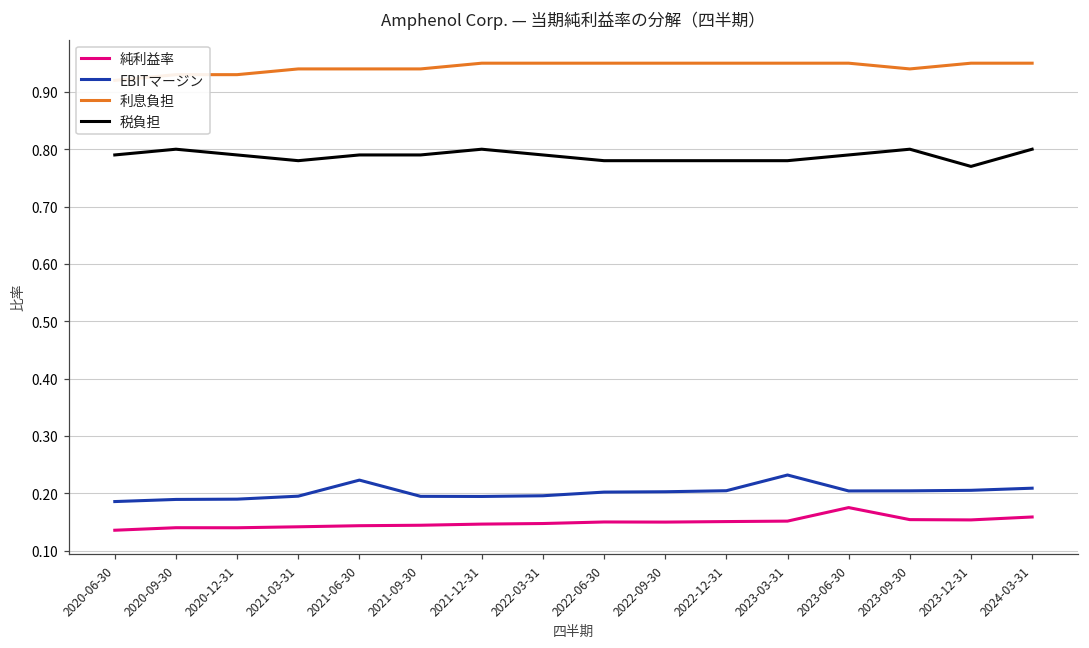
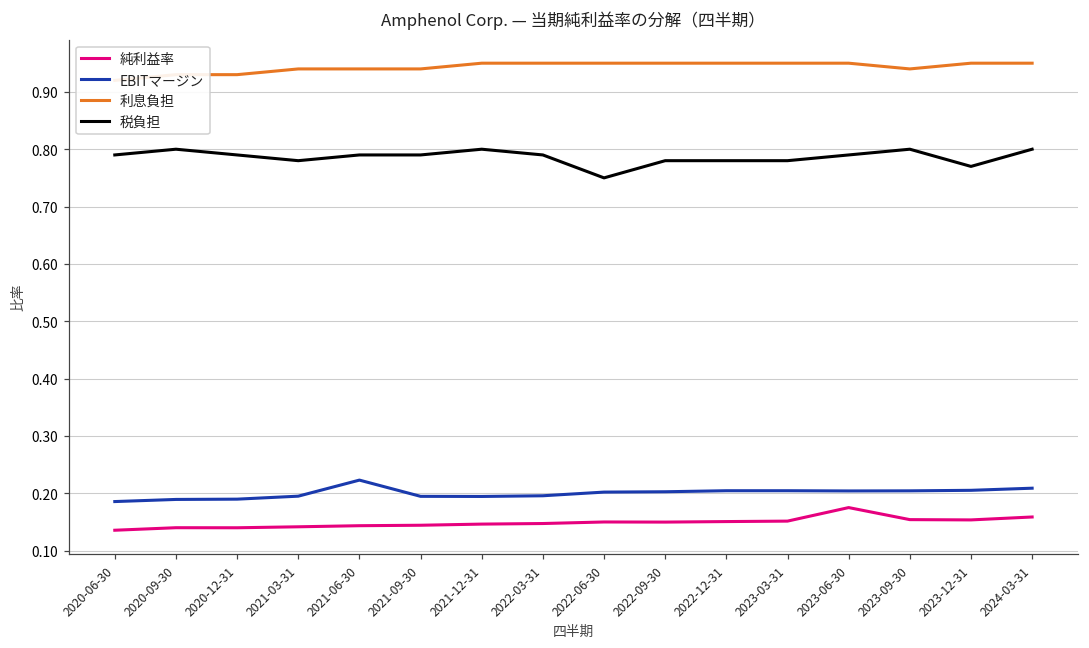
  {
    "純利益率": {
      "2020-06-30": 0.14,
      "2020-09-30": 0.14,
      "2020-12-31": 0.14,
      "2021-03-31": 0.14,
      "2021-06-30": 0.14,
      "2021-09-30": 0.14,
      "2021-12-31": 0.15,
      "2022-03-31": 0.15,
      "2022-06-30": 0.15,
      "2022-09-30": 0.15,
      "2022-12-31": 0.15,
      "2023-03-31": 0.15,
      "2023-06-30": 0.18,
      "2023-09-30": 0.15,
      "2023-12-31": 0.15,
      "2024-03-31": 0.16
    },
    "EBITマージン": {
      "2020-06-30": 0.19,
      "2020-09-30": 0.19,
      "2020-12-31": 0.19,
      "2021-03-31": 0.20,
      "2021-06-30": 0.22,
      "2021-09-30": 0.19,
      "2021-12-31": 0.19,
      "2022-03-31": 0.20,
      "2022-06-30": 0.20,
      "2022-09-30": 0.20,
      "2022-12-31": 0.20,
-     "2023-03-31": 0.23,
+     "2023-03-31": 0.20,
      "2023-06-30": 0.20,
      "2023-09-30": 0.20,
      "2023-12-31": 0.21,
      "2024-03-31": 0.21
    },
    "利息負担": {
      "2020-12-31": 0.93,
      "2021-03-31": 0.94,
      "2021-06-30": 0.94,
      "2021-09-30": 0.94,
      "2021-12-31": 0.95,
      "2022-03-31": 0.95,
      "2022-06-30": 0.95,
      "2022-09-30": 0.95,
      "2022-12-31": 0.95,
      "2023-03-31": 0.95,
      "2023-06-30": 0.95,
      "2023-09-30": 0.94,
      "2023-12-31": 0.95,
      "2024-03-31": 0.95
    },
    "税負担": {
      "2020-06-30": 0.79,
      "2020-09-30": 0.80,
      "2020-12-31": 0.79,
      "2021-03-31": 0.78,
      "2021-06-30": 0.79,
      "2021-09-30": 0.79,
      "2021-12-31": 0.80,
      "2022-03-31": 0.79,
-     "2022-06-30": 0.78,
+     "2022-06-30": 0.75,
      "2022-09-30": 0.78,
      "2022-12-31": 0.78,
      "2023-03-31": 0.78,
      "2023-06-30": 0.79,
      "2023-09-30": 0.80,
      "2023-12-31": 0.77,
      "2024-03-31": 0.80
    }
  }
